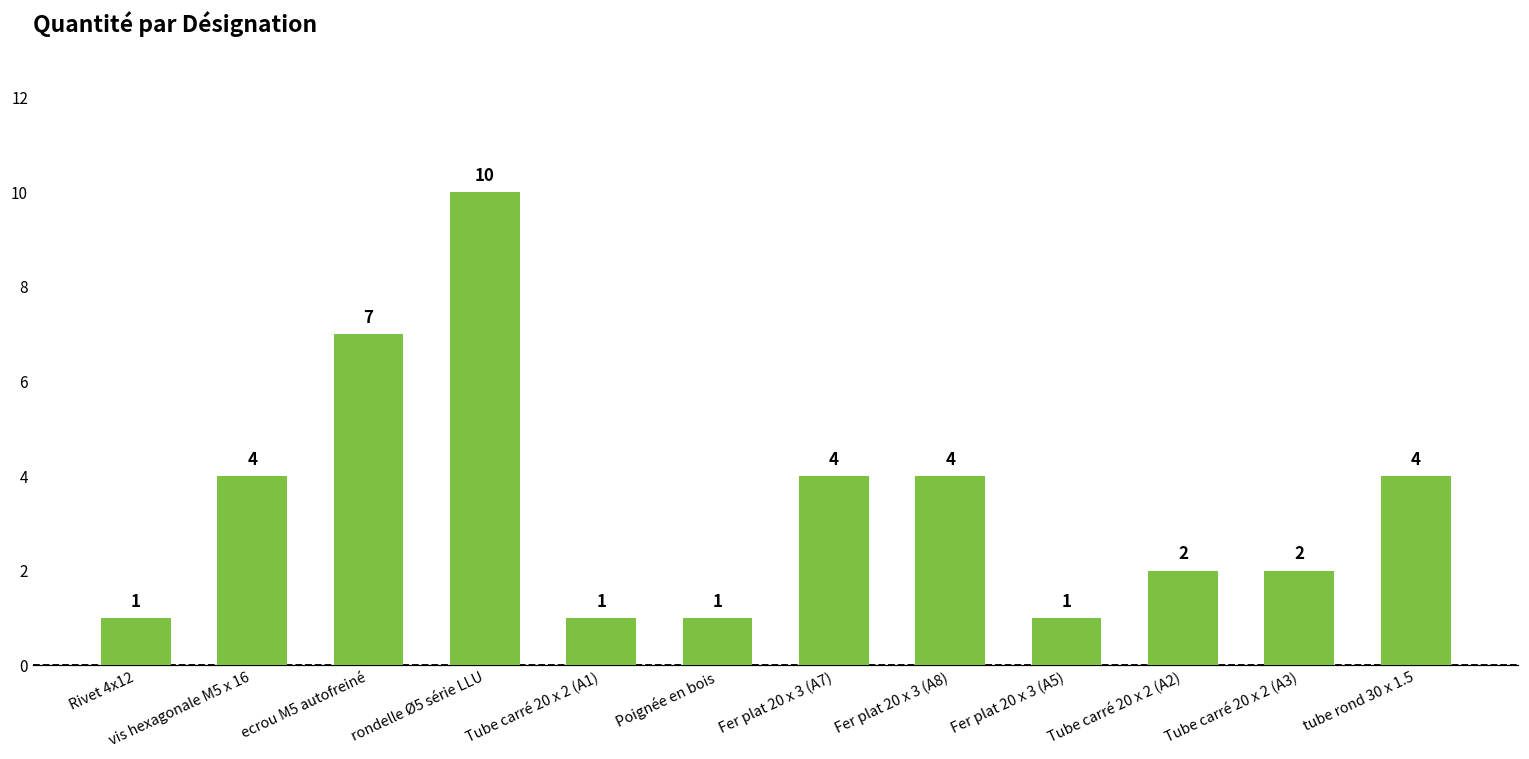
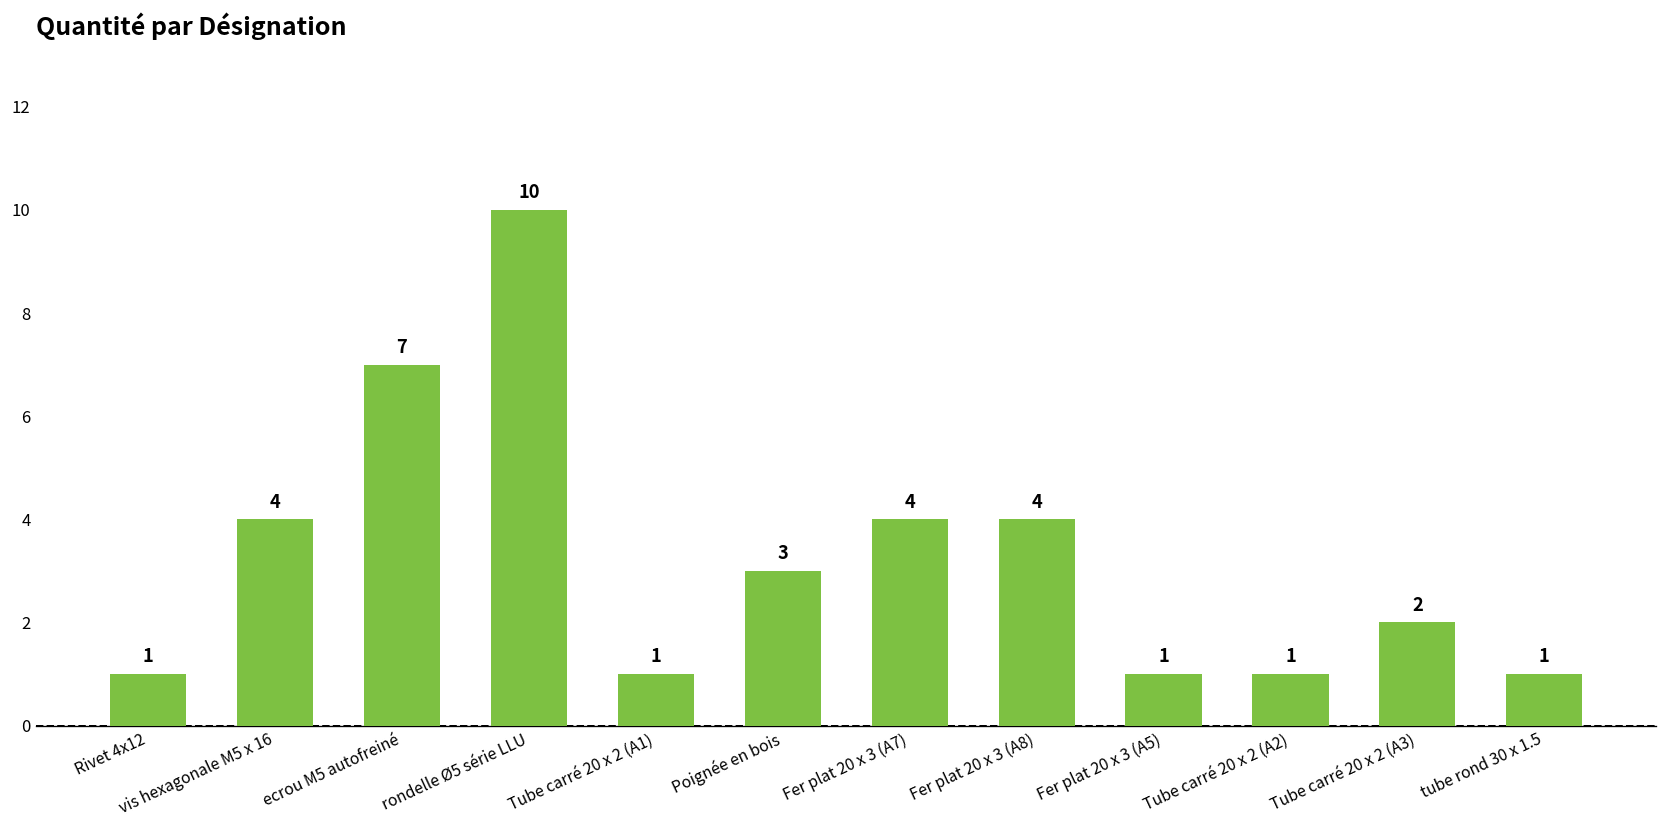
  {
    "Rivet 4x12": 1,
    "vis hexagonale M5 x 16": 4,
    "ecrou M5 autofreiné": 7,
    "rondelle Ø5 série LLU": 10,
    "Tube carré 20 x 2 (A1)": 1,
-   "Poignée en bois": 1,
+   "Poignée en bois": 3,
    "Fer plat 20 x 3 (A7)": 4,
    "Fer plat 20 x 3 (A8)": 4,
    "Fer plat 20 x 3 (A5)": 1,
-   "Tube carré 20 x 2 (A2)": 2,
+   "Tube carré 20 x 2 (A2)": 1,
    "Tube carré 20 x 2 (A3)": 2,
-   "tube rond 30 x 1.5": 4
+   "tube rond 30 x 1.5": 1
  }
